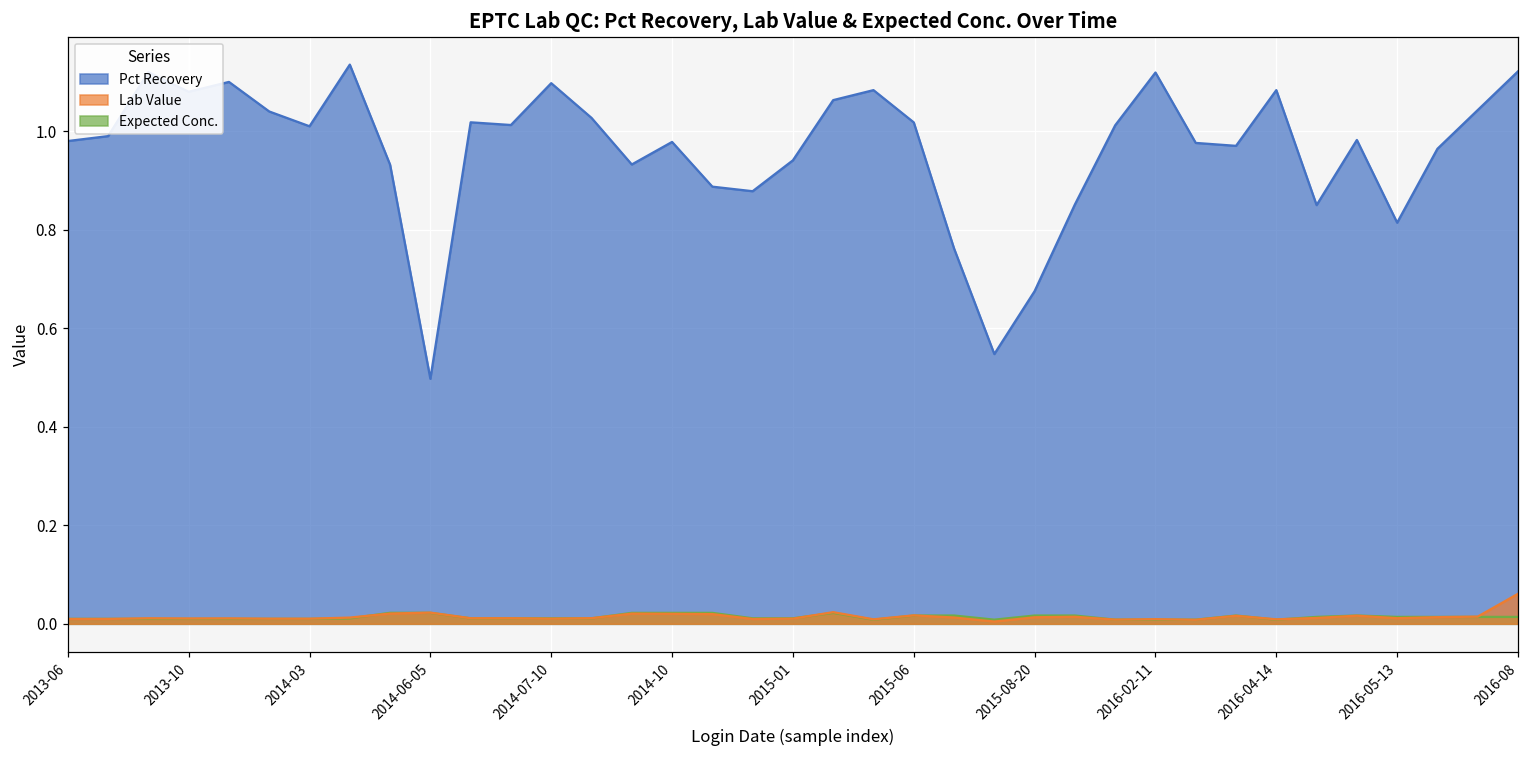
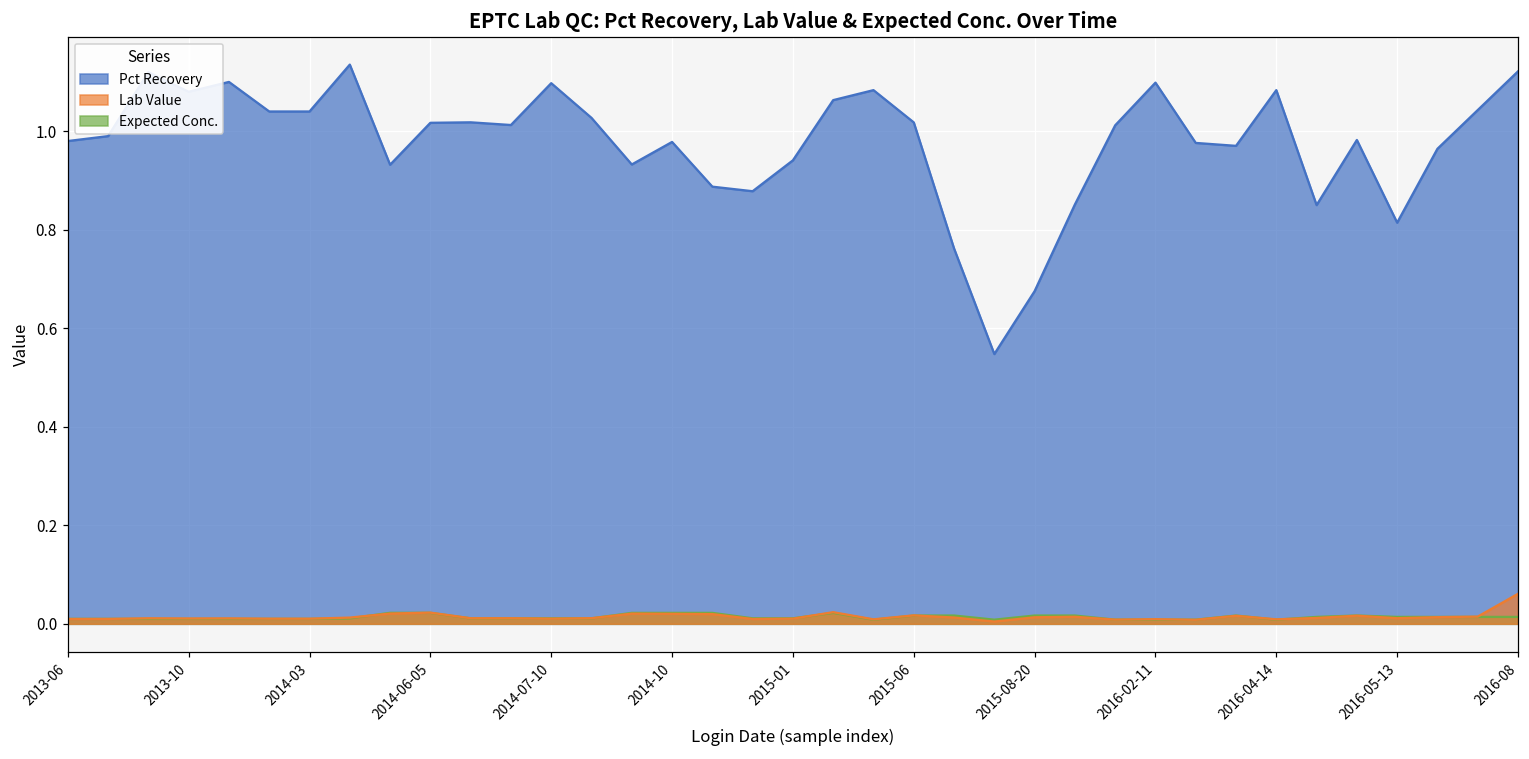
  {
    "Pct Recovery": {
      "2013-06": 0.98,
-     "2014-03": 1.01,
-     "2014-06-05": 0.50,
+     "2014-03": 1.04,
+     "2014-06-05": 1.02,
      "2014-07-10": 1.10,
      "2014-10": 0.98,
      "2015-01": 0.94,
      "2015-06": 1.02,
      "2015-08-20": 0.68,
-     "2016-02-11": 1.12,
+     "2016-02-11": 1.10,
      "2016-04-14": 1.08,
      "2016-05-13": 0.81,
      "2016-08": 1.12
    },
    "Expected Conc.": {
      "2016-08": 0.01
    },
    "Lab Value": {
      "2016-08": 0.06
    }
  }
